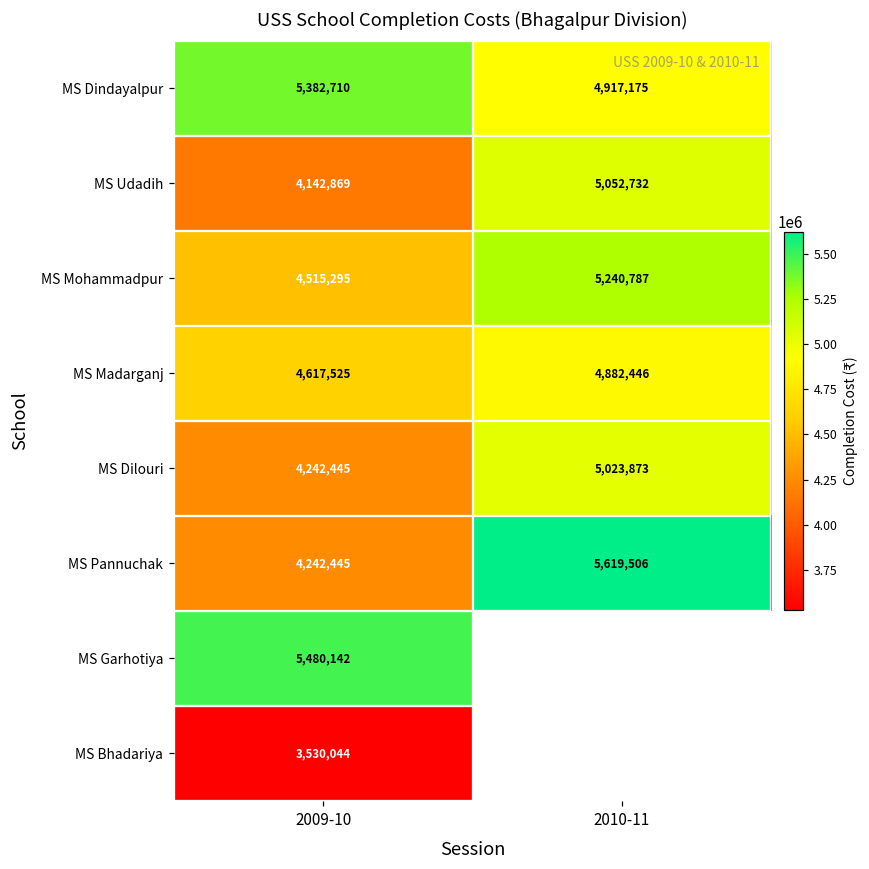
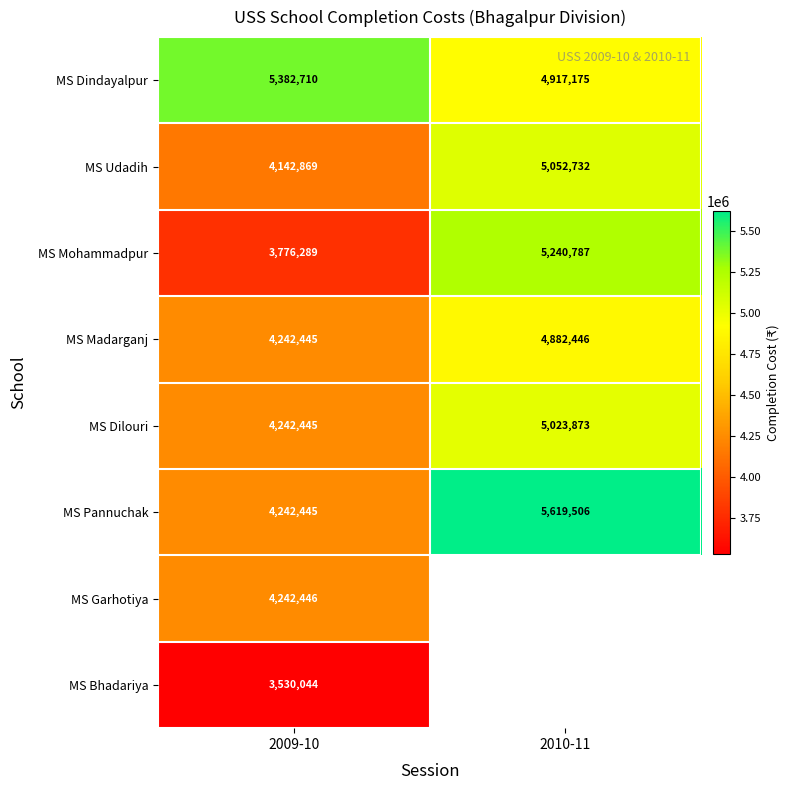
  {
    "MS Dindayalpur": {
      "2009-10": "5,382,710"
    },
    "MS Udadih": {
      "2009-10": "4,142,869",
      "2010-11": "5,052,732"
    },
    "MS Mohammadpur": {
-     "2009-10": "4,515,295",
+     "2009-10": "3,776,289",
      "2010-11": "5,240,787"
    },
    "MS Madarganj": {
-     "2009-10": "4,617,525",
+     "2009-10": "4,242,445",
      "2010-11": "4,882,446"
    },
    "MS Dilouri": {
      "2009-10": "4,242,445",
      "2010-11": "5,023,873"
    },
    "MS Pannuchak": {
      "2009-10": "4,242,445",
      "2010-11": "5,619,506"
    },
    "MS Garhotiya": {
-     "2009-10": "5,480,142"
+     "2009-10": "4,242,446"
    },
    "MS Bhadariya": {
      "2009-10": "3,530,044"
    }
  }
